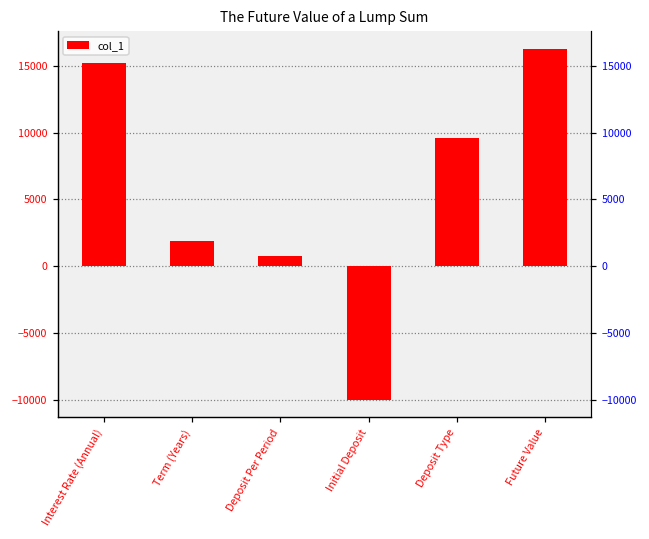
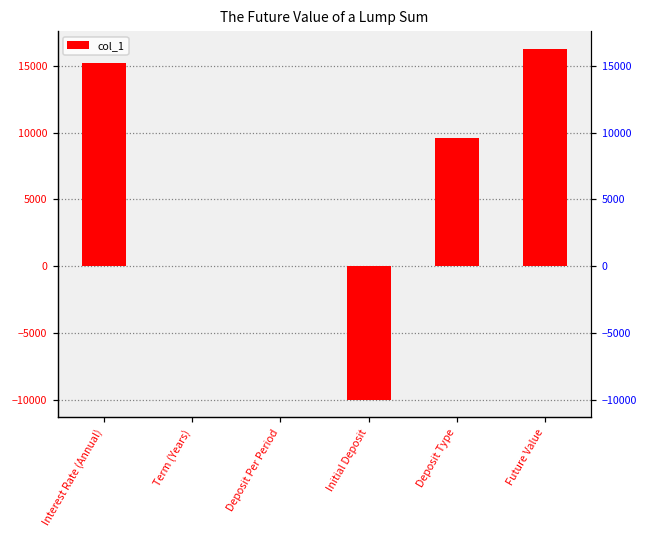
  {
    "Interest Rate (Annual)": 15200,
-   "Term (Years)": 1900,
-   "Deposit Per Period": 700,
+   "Term (Years)": 0,
+   "Deposit Per Period": 0,
    "Initial Deposit": -10000,
    "Deposit Type": 9600,
    "Future Value": 16300
  }
